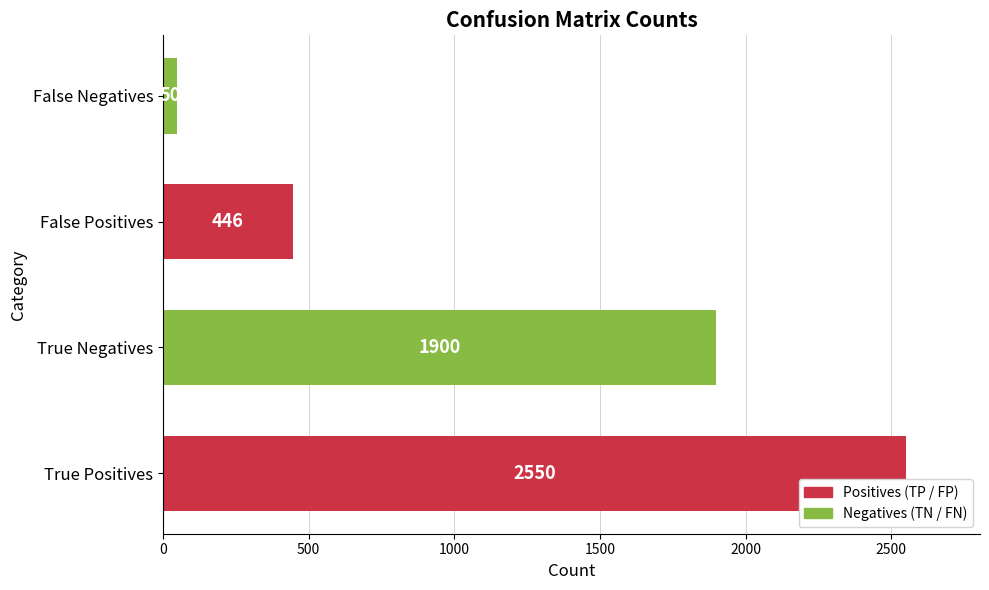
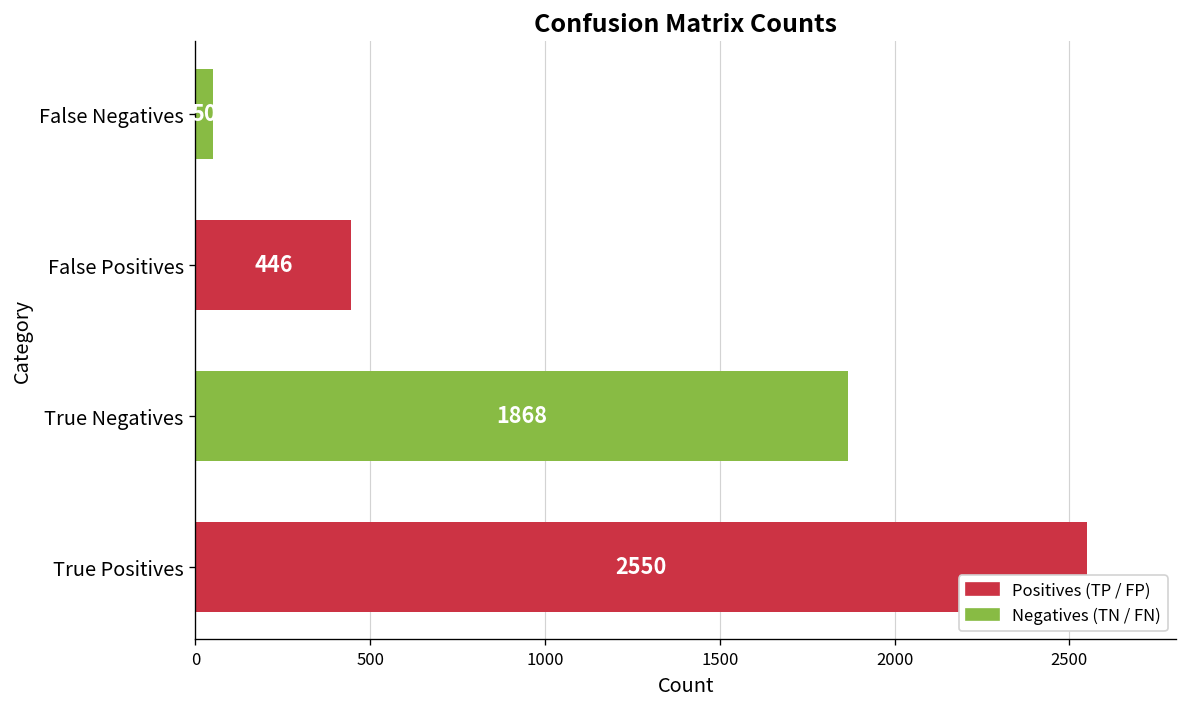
  {
    "False Negatives": 50,
    "False Positives": 446,
-   "True Negatives": 1900,
+   "True Negatives": 1868,
    "True Positives": 2550
  }
